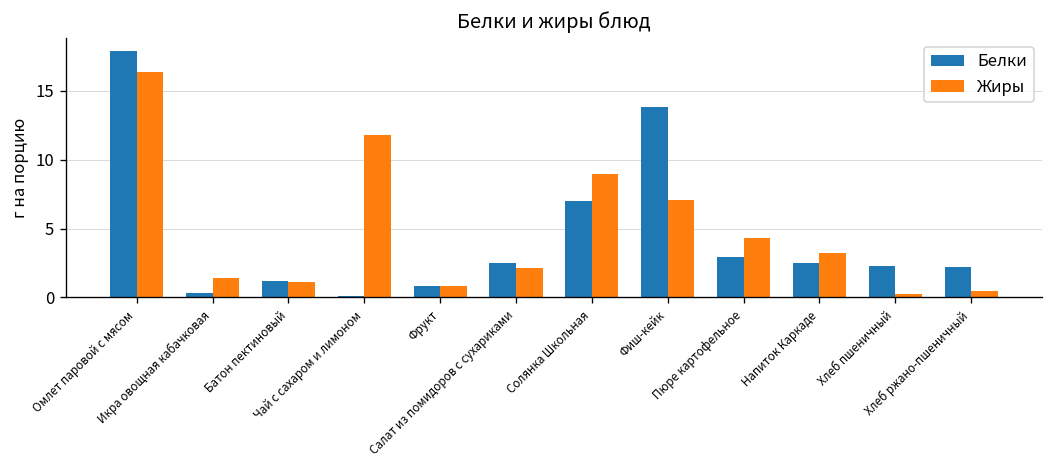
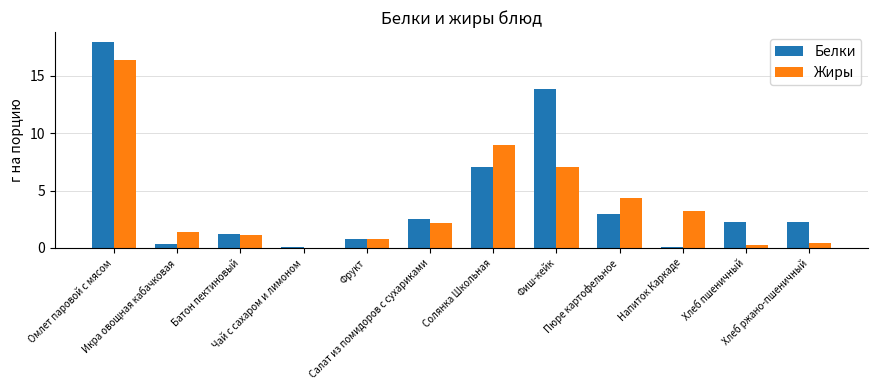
  {
    "Белки": {
      "Омлет паровой с мясом": 17.9,
      "Икра овощная кабачковая": 0.4,
      "Батон пектиновый": 1.2,
      "Фрукт": 0.8,
      "Салат из помидоров с сухариками": 2.5,
      "Солянка Школьная": 7.0,
      "Фиш-кейк": 13.8,
      "Пюре картофельное": 2.9,
-     "Напиток Каркаде": 2.5,
+     "Напиток Каркаде": 0.1,
      "Хлеб пшеничный": 2.3,
      "Хлеб ржано-пшеничный": 2.2
    },
    "Жиры": {
      "Омлет паровой с мясом": 16.4,
      "Икра овощная кабачковая": 1.4,
      "Батон пектиновый": 1.2,
-     "Чай с сахаром и лимоном": 11.8,
+     "Чай с сахаром и лимоном": 0.0,
      "Фрукт": 0.8,
      "Салат из помидоров с сухариками": 2.1,
      "Солянка Школьная": 9.0,
      "Фиш-кейк": 7.1,
      "Пюре картофельное": 4.3,
      "Напиток Каркаде": 3.2,
      "Хлеб пшеничный": 0.2,
      "Хлеб ржано-пшеничный": 0.4
    }
  }
